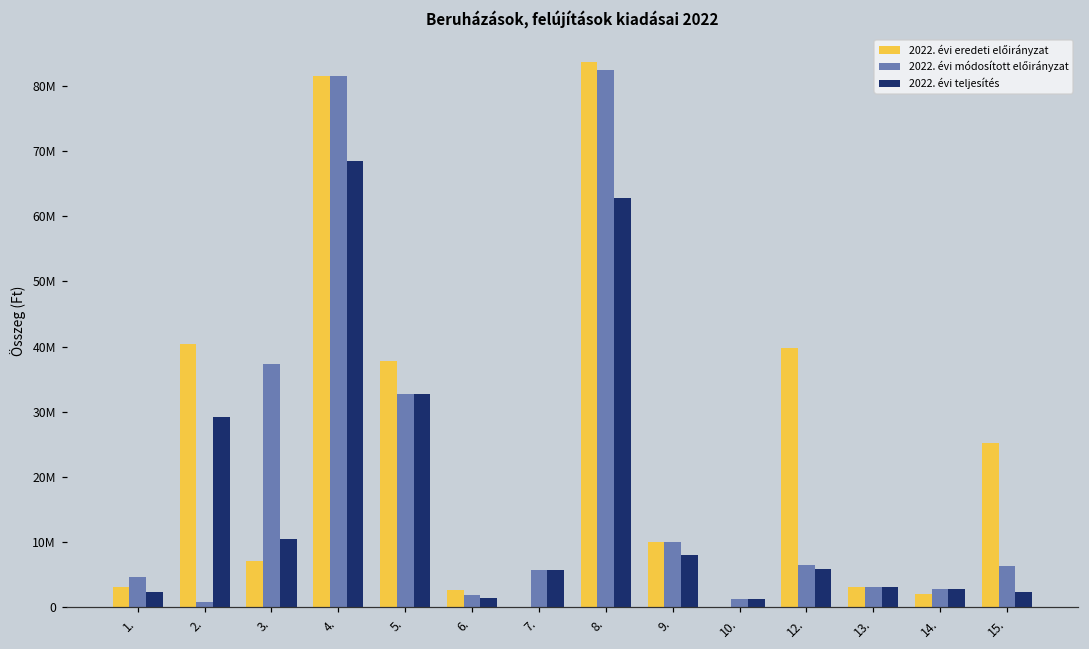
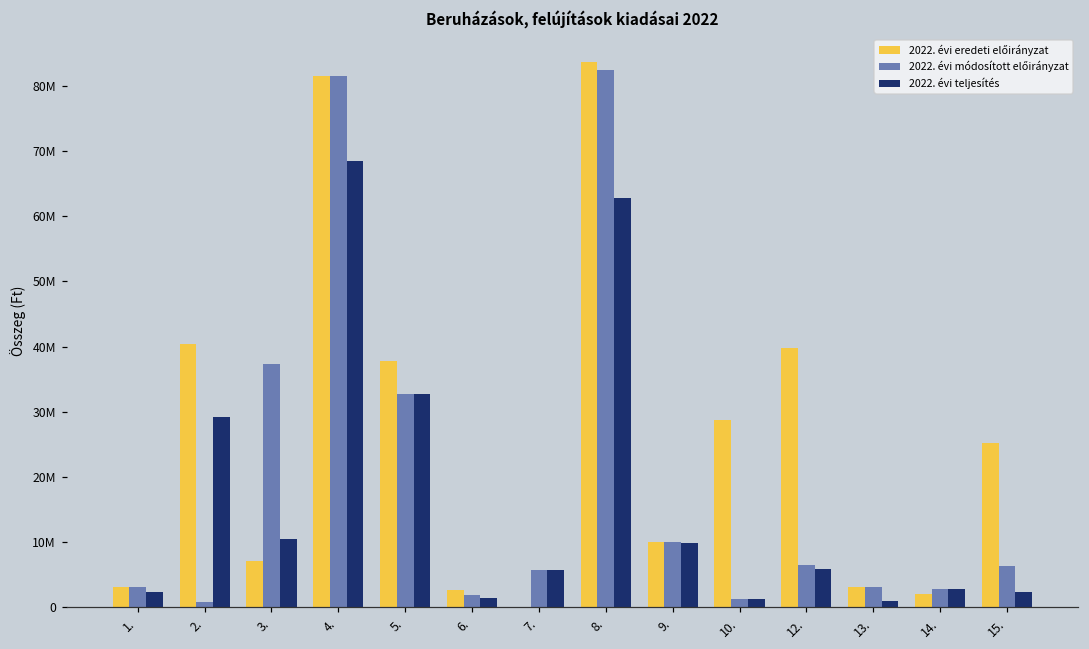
  {
    "2022. évi eredeti előirányzat": {
      "1.": 3000000,
      "2.": 40000000,
      "3.": 7000000,
      "4.": 81000000,
      "5.": 38000000,
      "6.": 3000000,
      "7.": 0,
      "8.": 84000000,
      "9.": 10000000,
-     "10.": 0,
+     "10.": 29000000,
      "12.": 40000000,
      "13.": 3000000,
      "14.": 2000000,
      "15.": 25000000
    },
    "2022. évi módosított előirányzat": {
-     "1.": 5000000,
+     "1.": 3000000,
      "2.": 1000000,
      "3.": 37000000,
      "4.": 81000000,
      "5.": 33000000,
      "6.": 2000000,
      "7.": 6000000,
      "8.": 82000000,
      "9.": 10000000,
      "10.": 1000000,
      "12.": 7000000,
      "13.": 3000000,
      "14.": 3000000,
      "15.": 6000000
    },
    "2022. évi teljesítés": {
      "1.": 2000000,
      "2.": 29000000,
      "3.": 11000000,
      "4.": 68000000,
      "5.": 33000000,
      "6.": 1000000,
      "7.": 6000000,
      "8.": 63000000,
-     "9.": 8000000,
+     "9.": 10000000,
      "10.": 1000000,
      "12.": 6000000,
-     "13.": 3000000,
+     "13.": 1000000,
      "14.": 3000000,
      "15.": 2000000
    }
  }
